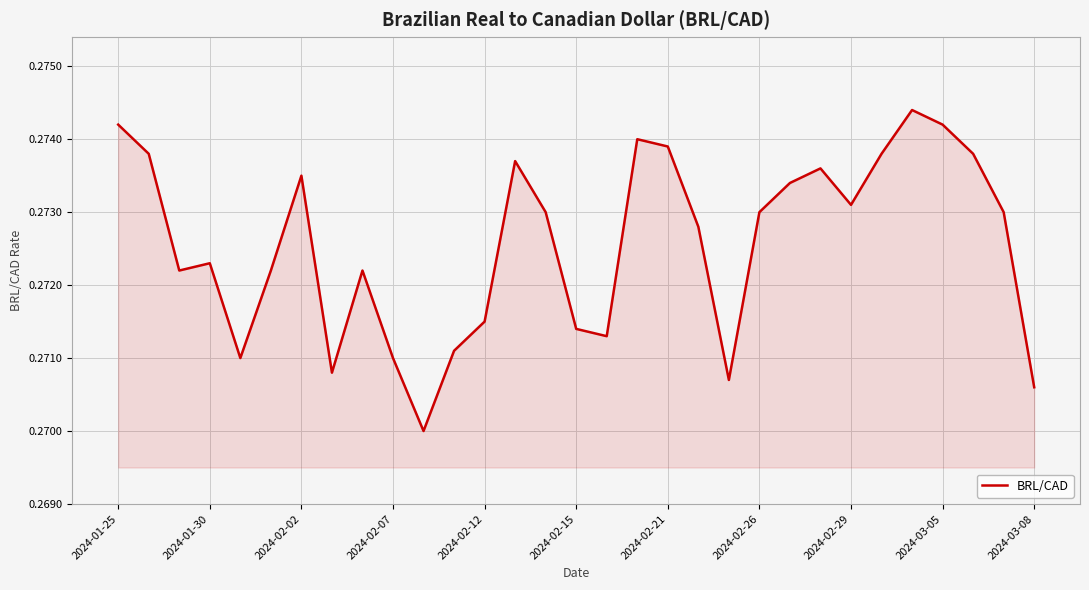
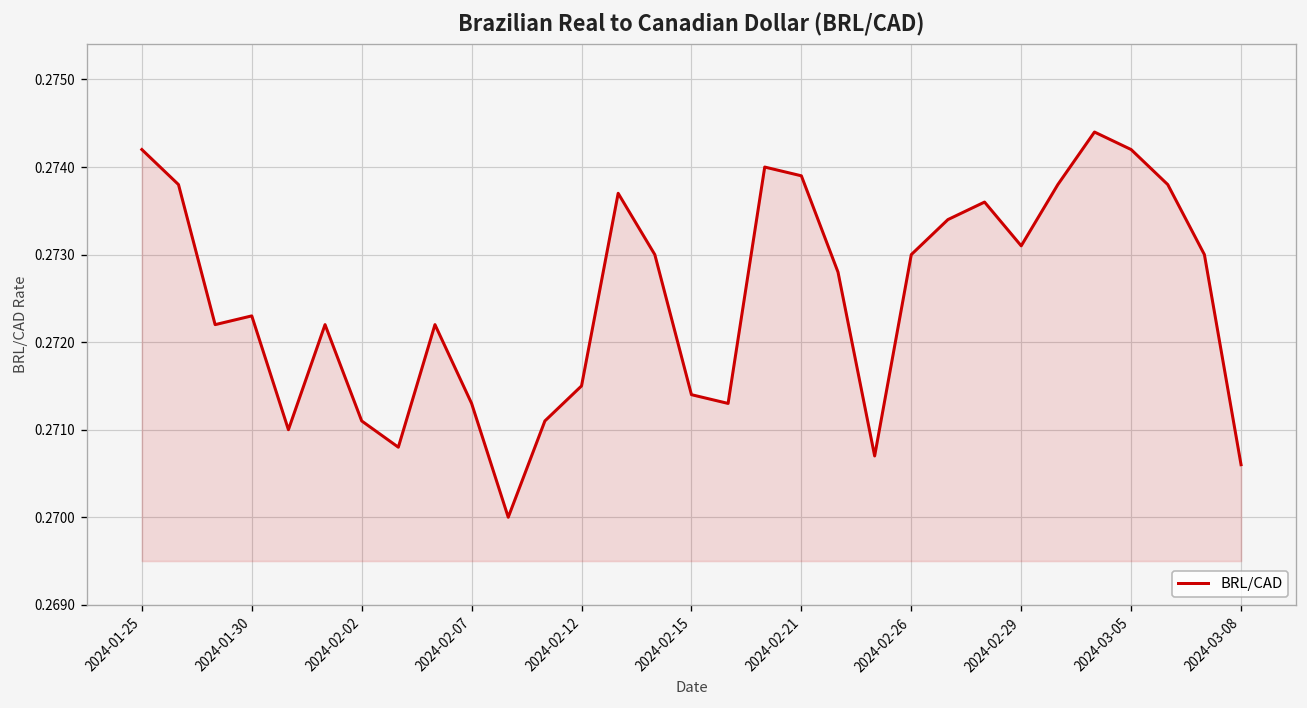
  {
    "2024-01-25": 0.2742,
    "2024-01-30": 0.2723,
-   "2024-02-02": 0.2735,
-   "2024-02-07": 0.2710,
+   "2024-02-02": 0.2711,
+   "2024-02-07": 0.2713,
    "2024-02-12": 0.2715,
    "2024-02-15": 0.2714,
    "2024-02-21": 0.2739,
    "2024-02-26": 0.2730,
    "2024-02-29": 0.2731,
    "2024-03-05": 0.2742,
    "2024-03-08": 0.2706
  }
